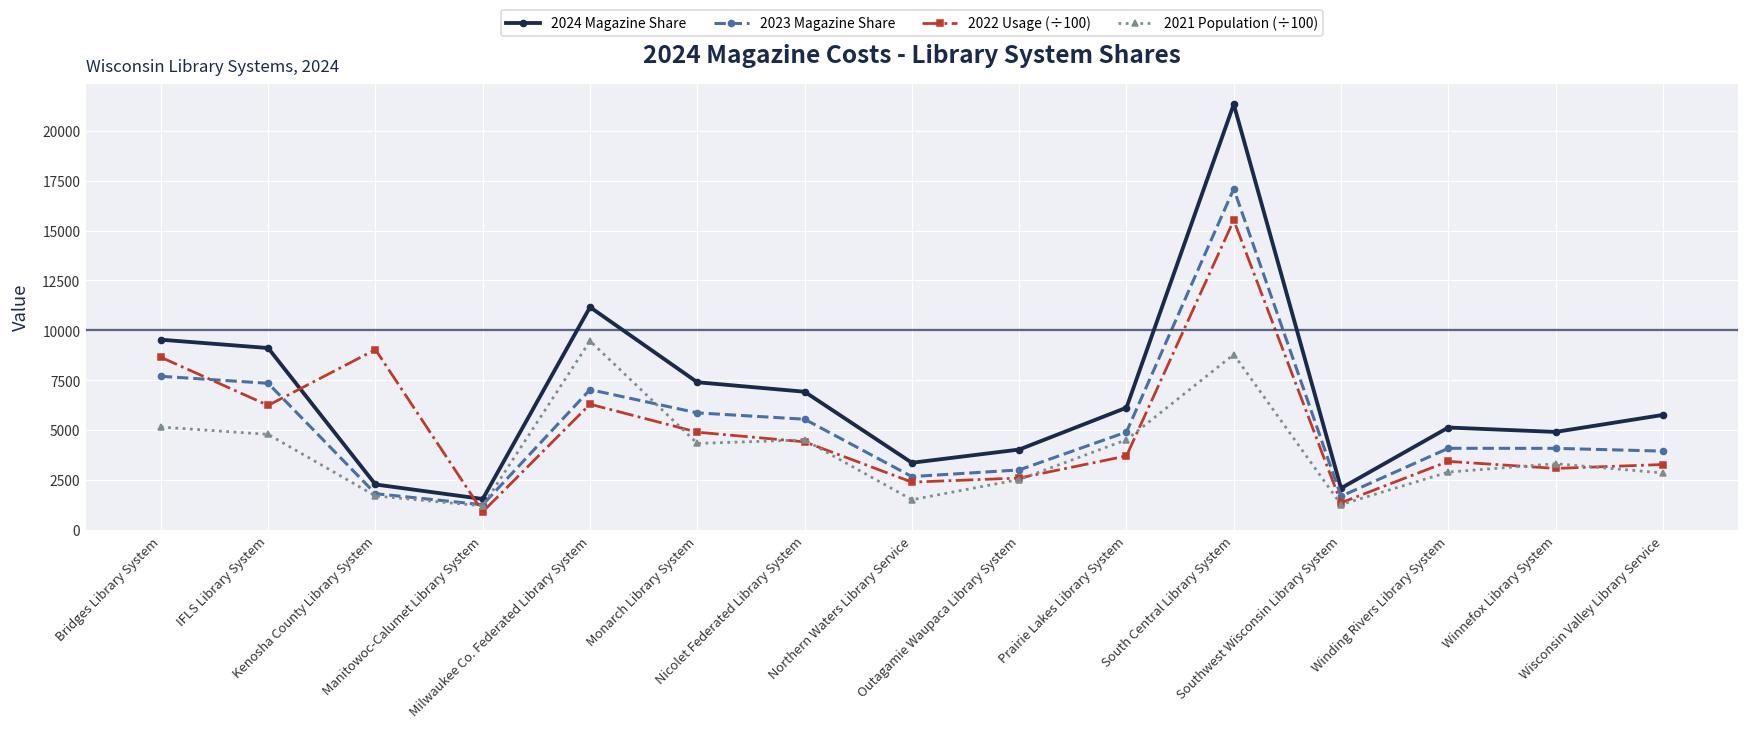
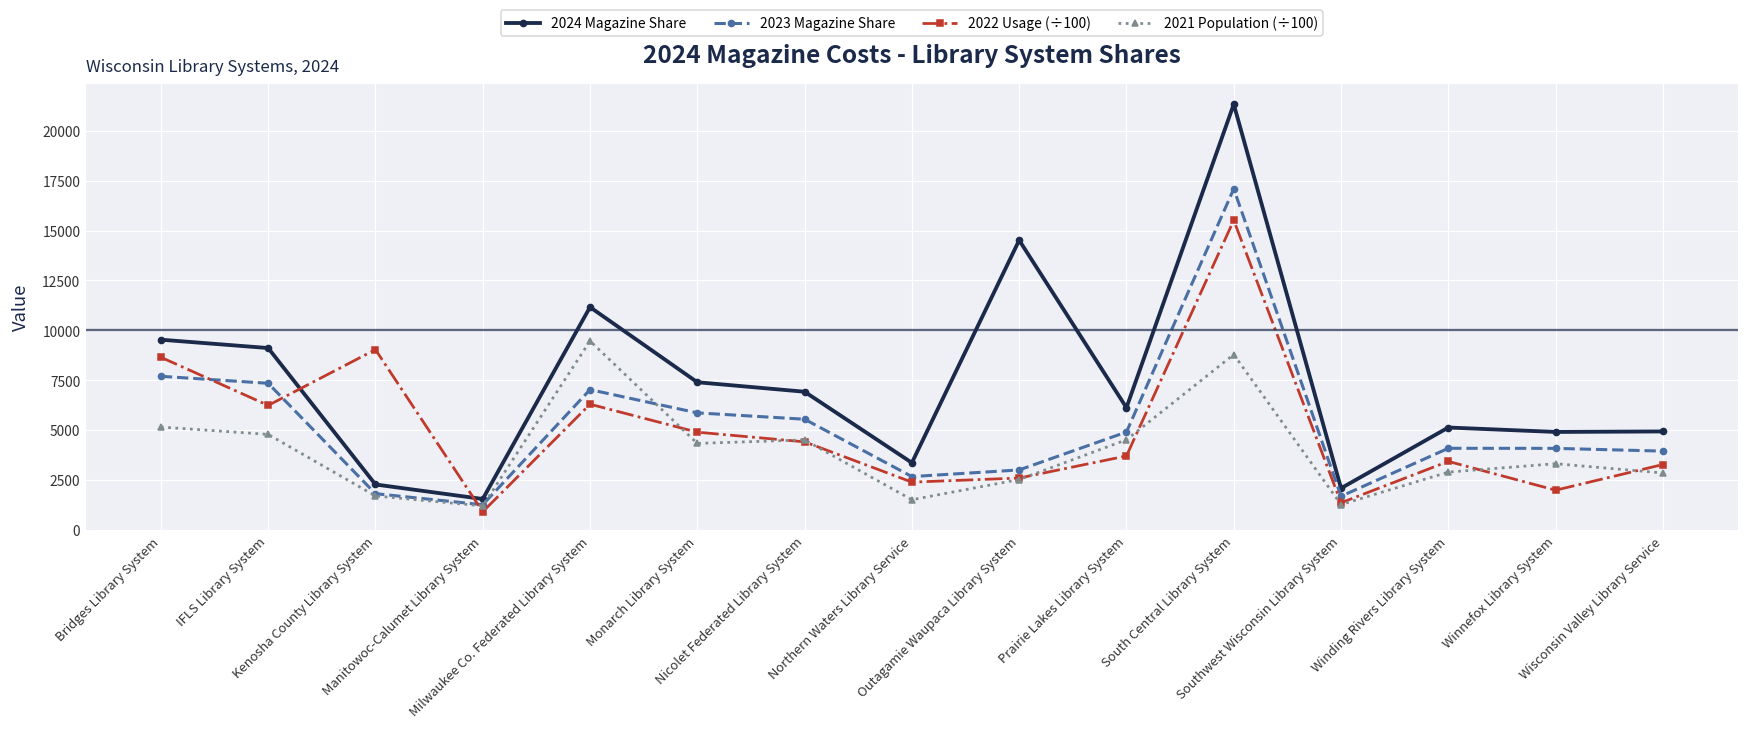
  {
    "2024 Magazine Share": {
      "Bridges Library System": 9500,
      "IFLS Library System": 9100,
      "Kenosha County Library System": 2300,
      "Manitowoc-Calumet Library System": 1600,
      "Milwaukee Co. Federated Library System": 11200,
      "Monarch Library System": 7400,
      "Nicolet Federated Library System": 6900,
      "Northern Waters Library Service": 3400,
-     "Outagamie Waupaca Library System": 4000,
+     "Outagamie Waupaca Library System": 14500,
      "Prairie Lakes Library System": 6100,
      "South Central Library System": 21300,
      "Southwest Wisconsin Library System": 2100,
      "Winding Rivers Library System": 5100,
      "Winnefox Library System": 4900,
-     "Wisconsin Valley Library Service": 5800
+     "Wisconsin Valley Library Service": 4900
    },
    "2023 Magazine Share": {
      "Bridges Library System": 7700,
      "IFLS Library System": 7400,
      "Milwaukee Co. Federated Library System": 7000,
      "Monarch Library System": 5900,
      "Nicolet Federated Library System": 5600,
      "Northern Waters Library Service": 2700,
      "Outagamie Waupaca Library System": 3000,
      "Prairie Lakes Library System": 4900,
      "South Central Library System": 17100,
      "Southwest Wisconsin Library System": 1700,
      "Winding Rivers Library System": 4100,
      "Winnefox Library System": 4100,
      "Wisconsin Valley Library Service": 4000
    },
    "2022 Usage (÷100)": {
      "Bridges Library System": 8700,
      "IFLS Library System": 6200,
      "Kenosha County Library System": 9000,
      "Manitowoc-Calumet Library System": 900,
      "Milwaukee Co. Federated Library System": 6300,
      "Monarch Library System": 4900,
      "Northern Waters Library Service": 2400,
      "Prairie Lakes Library System": 3700,
      "South Central Library System": 15500,
      "Winding Rivers Library System": 3400,
-     "Winnefox Library System": 3100,
+     "Winnefox Library System": 2000,
      "Wisconsin Valley Library Service": 3300
    },
    "2021 Population (÷100)": {
      "Bridges Library System": 5200,
      "IFLS Library System": 4800,
      "Milwaukee Co. Federated Library System": 9500,
      "Monarch Library System": 4300,
      "Northern Waters Library Service": 1500,
      "Prairie Lakes Library System": 4500,
      "South Central Library System": 8800,
      "Winding Rivers Library System": 2900,
      "Winnefox Library System": 3300,
      "Wisconsin Valley Library Service": 2900
    }
  }
